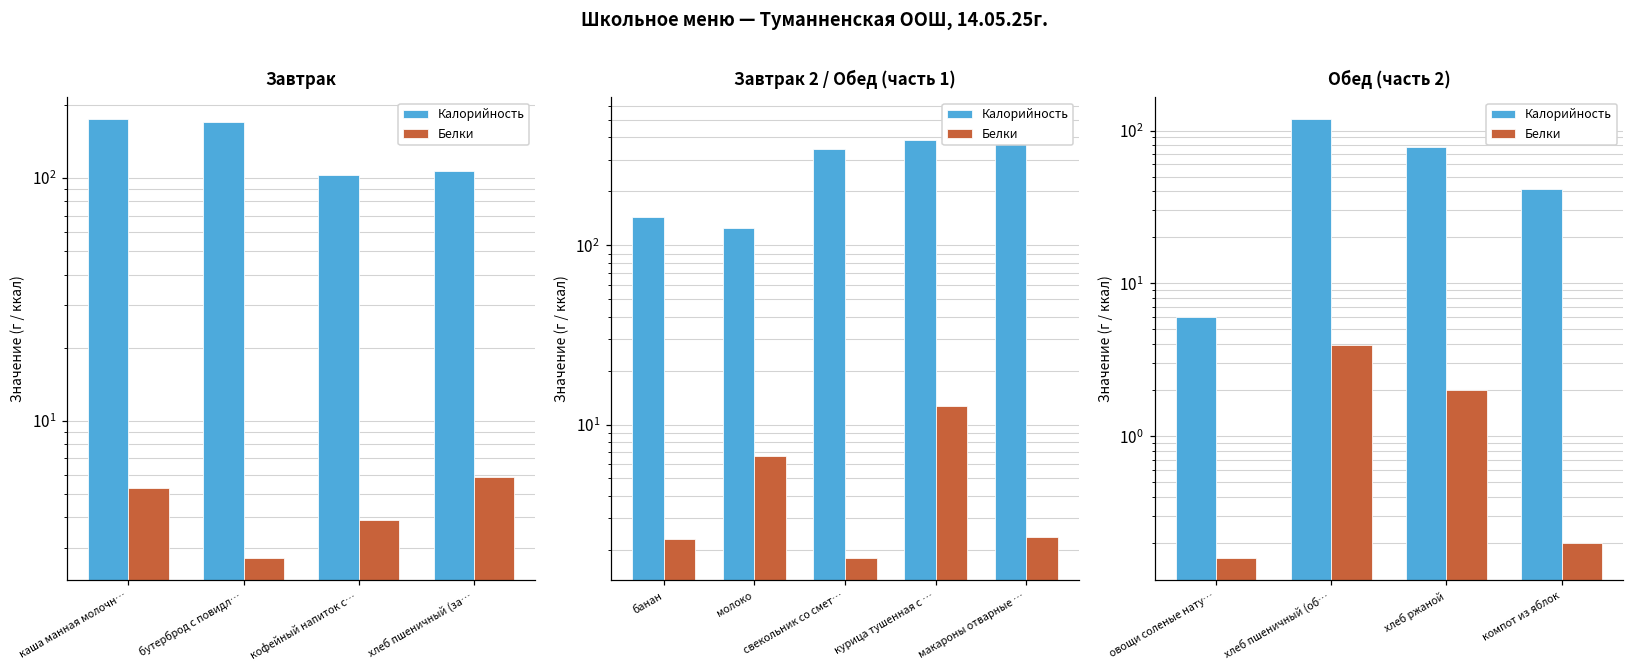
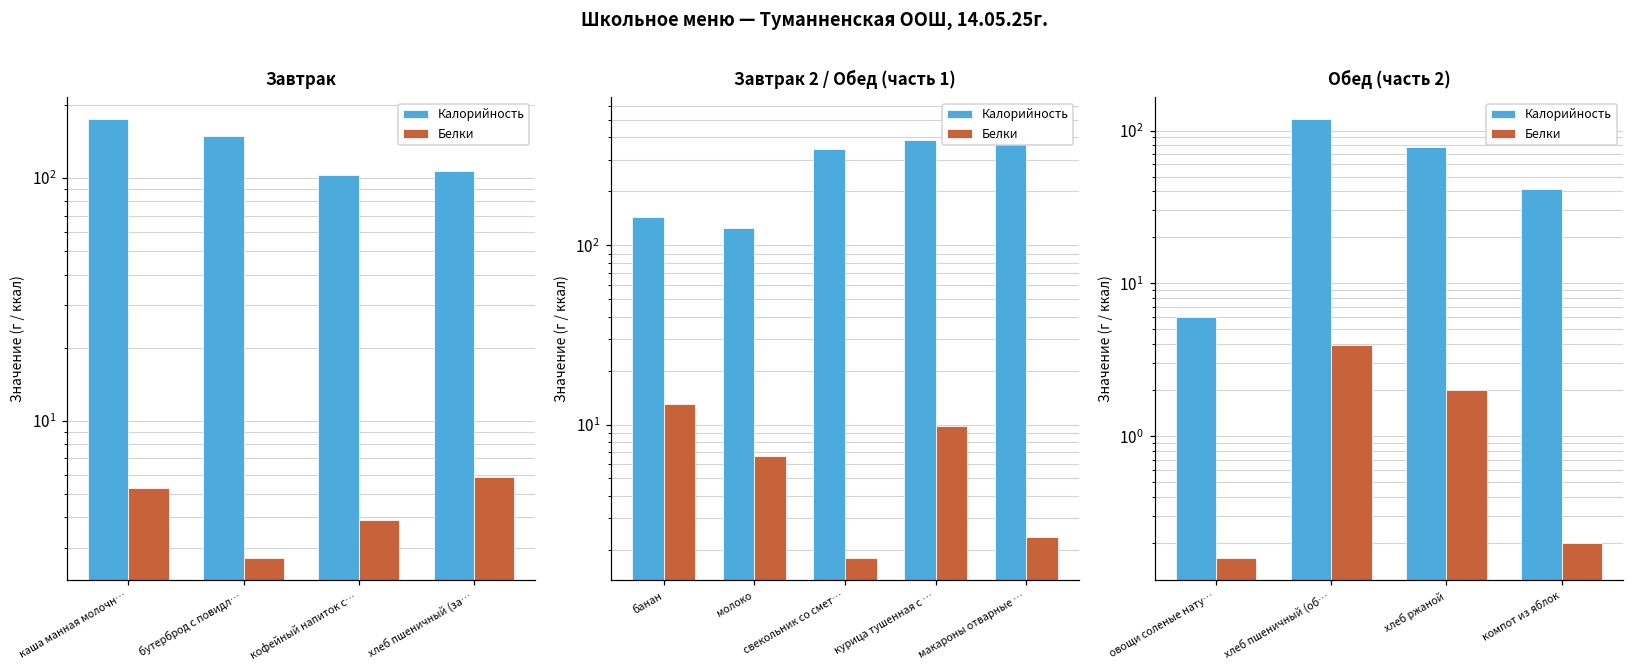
  {
    "Завтрак": {
      "Калорийность": {
        "каша манная молочн…": 170,
-       "бутерброд с повидл…": 170,
+       "бутерброд с повидл…": 150,
        "кофейный напиток с…": 100,
        "хлеб пшеничный (за…": 110
      },
      "Белки": {
        "каша манная молочн…": 5.3,
        "бутерброд с повидл…": 2.7,
        "кофейный напиток с…": 4,
        "хлеб пшеничный (за…": 6
      }
    },
    "Завтрак 2 / Обед (часть 1)": {
      "Калорийность": {
        "банан": 140,
        "молоко": 120,
        "свекольник со смет…": 350,
        "курица тушенная с …": 380
      },
      "Белки": {
-       "банан": 2.3,
+       "банан": 13,
        "молоко": 6.7,
        "свекольник со смет…": 1.8,
-       "курица тушенная с …": 13,
+       "курица тушенная с …": 10,
        "макароны отварные …": 2.4
      }
    },
    "Обед (часть 2)": {
      "Калорийность": {
        "овощи соленые нату…": 6.0,
        "хлеб пшеничный (об…": 120,
        "хлеб ржаной": 80,
        "компот из яблок": 42
      },
      "Белки": {
        "овощи соленые нату…": 0.16,
        "хлеб пшеничный (об…": 4.0,
        "хлеб ржаной": 2.0,
        "компот из яблок": 0.20
      }
    }
  }
